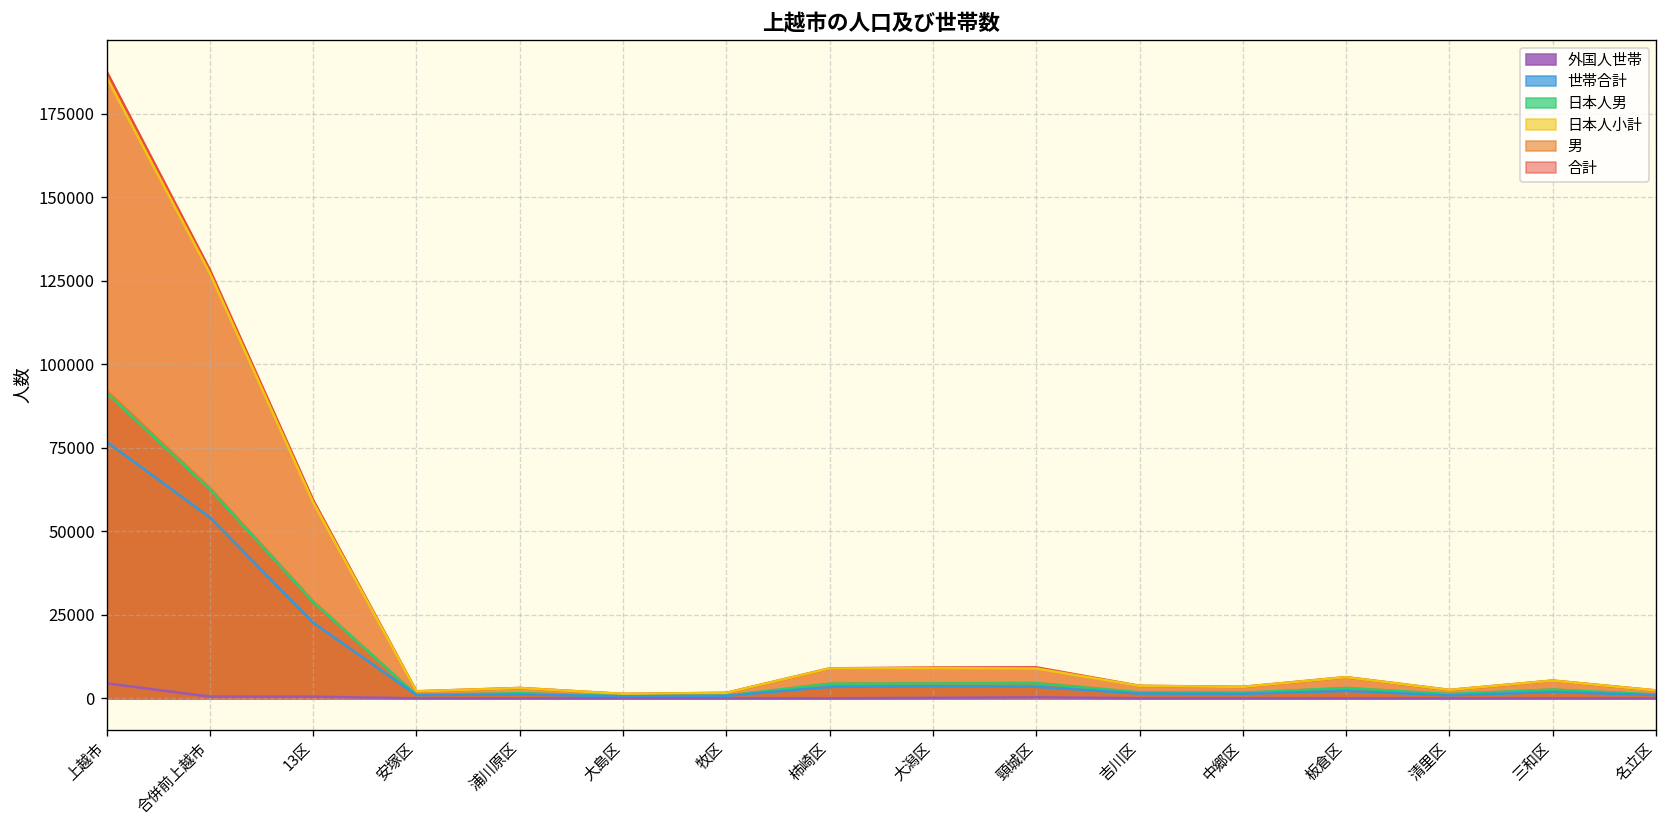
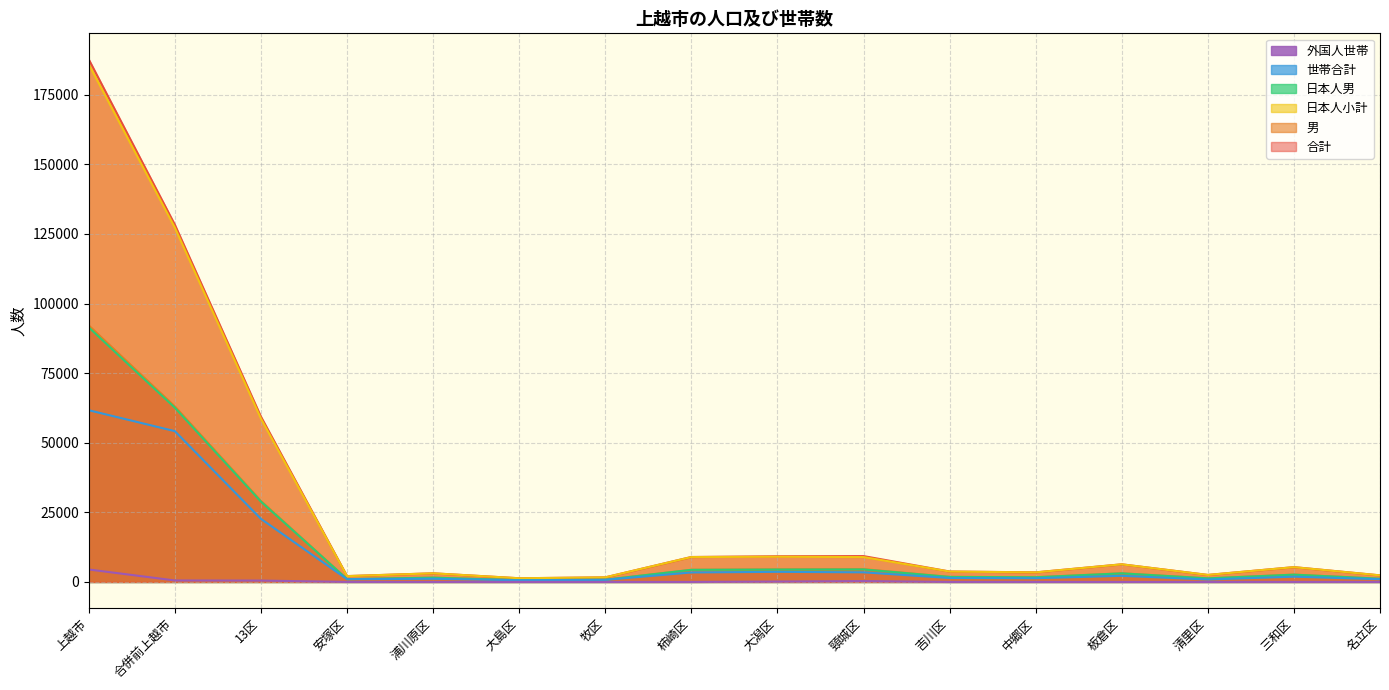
  {
    "外国人世帯": {
      "上越市": 4000,
      "合併前上越市": 1000,
      "13区": 0,
      "安塚区": 0,
      "浦川原区": 0,
      "柿崎区": 0,
      "大潟区": 0,
      "頸城区": 0,
      "吉川区": 0,
      "中郷区": 0,
      "板倉区": 0,
      "三和区": 0,
      "名立区": 0
    },
    "世帯合計": {
-     "上越市": 77000,
+     "上越市": 62000,
      "合併前上越市": 54000,
      "13区": 23000,
      "柿崎区": 3000,
      "頸城区": 3000
    },
    "日本人小計": {
      "上越市": 186000,
      "合併前上越市": 127000
    }
  }
